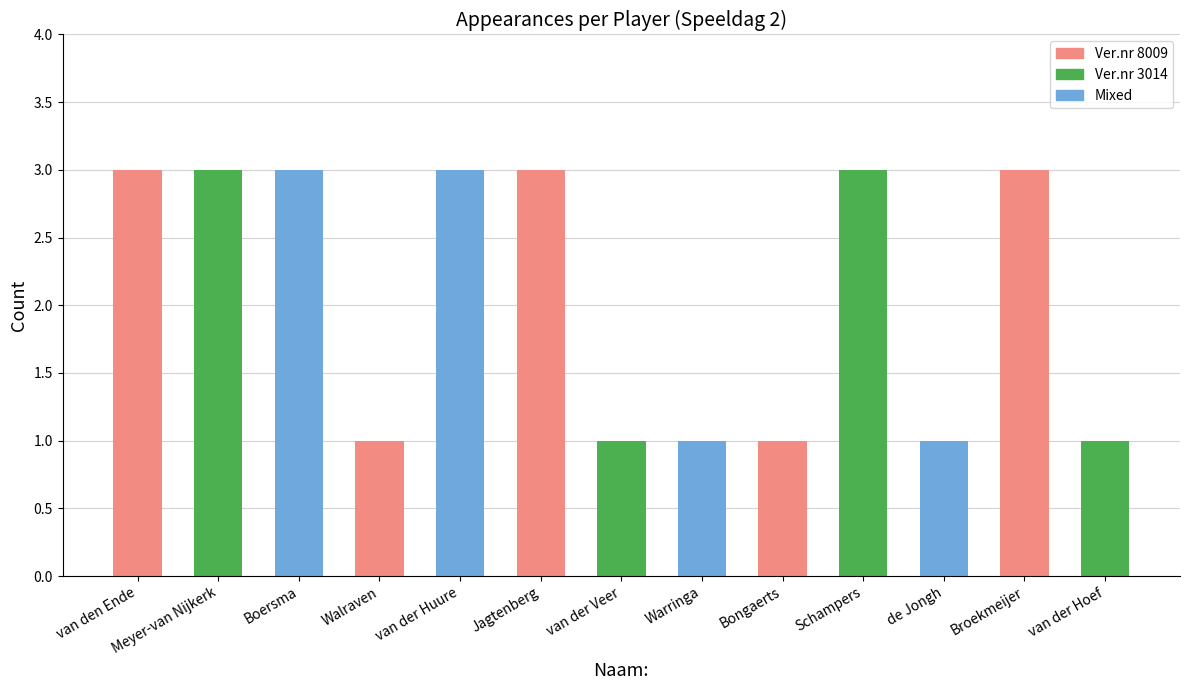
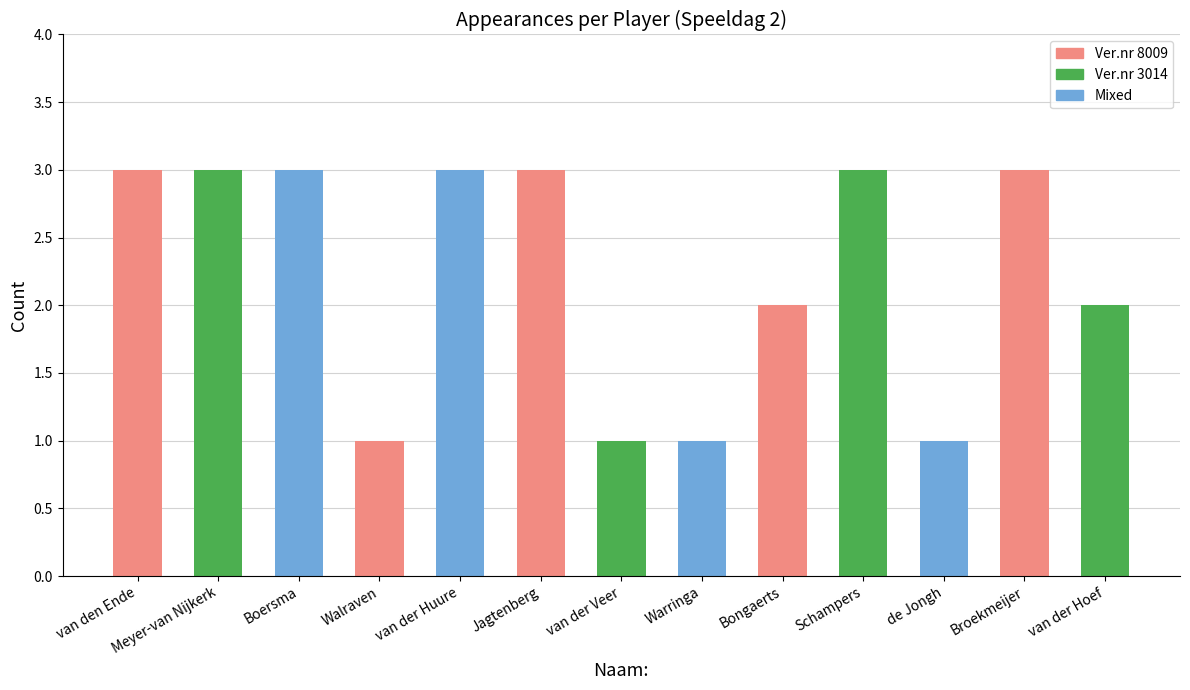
  {
    "van den Ende": 3,
    "Meyer-van Nijkerk": 3,
    "Boersma": 3,
    "Walraven": 1,
    "van der Huure": 3,
    "Jagtenberg": 3,
    "van der Veer": 1,
    "Warringa": 1,
-   "Bongaerts": 1,
+   "Bongaerts": 2,
    "Schampers": 3,
    "de Jongh": 1,
    "Broekmeijer": 3,
-   "van der Hoef": 1
+   "van der Hoef": 2
  }
